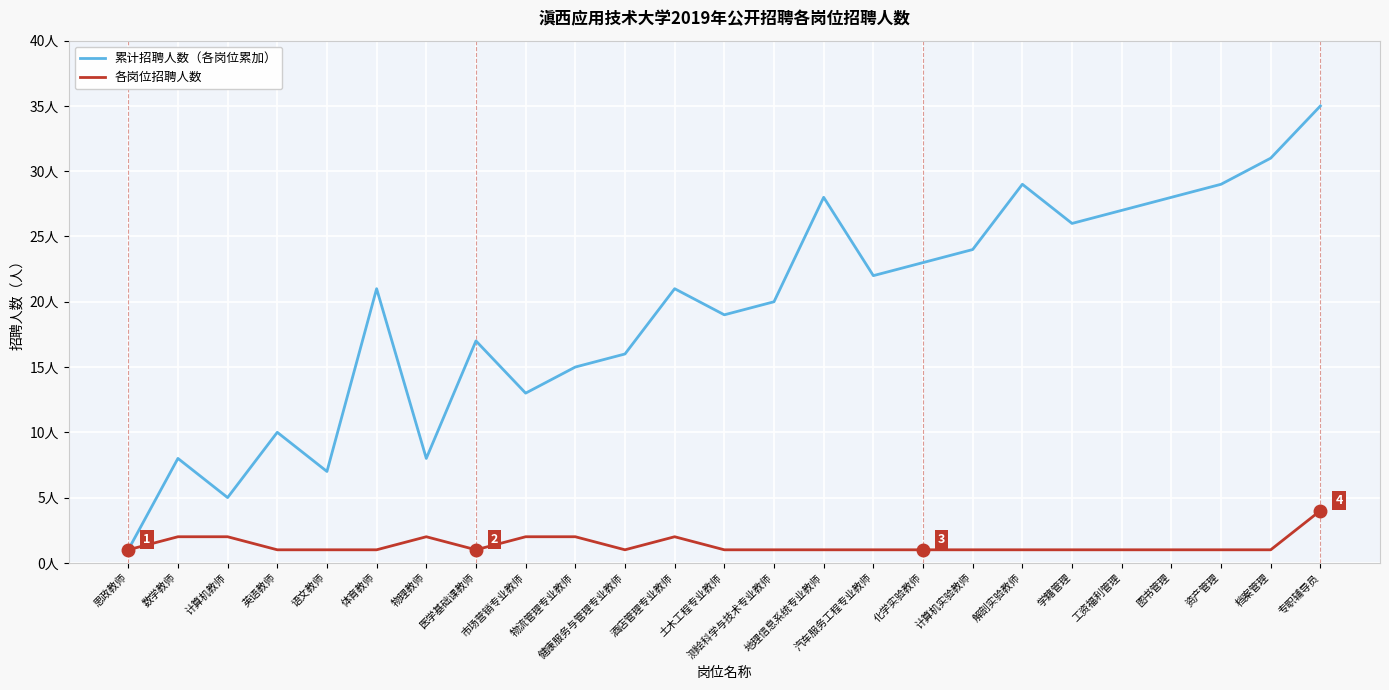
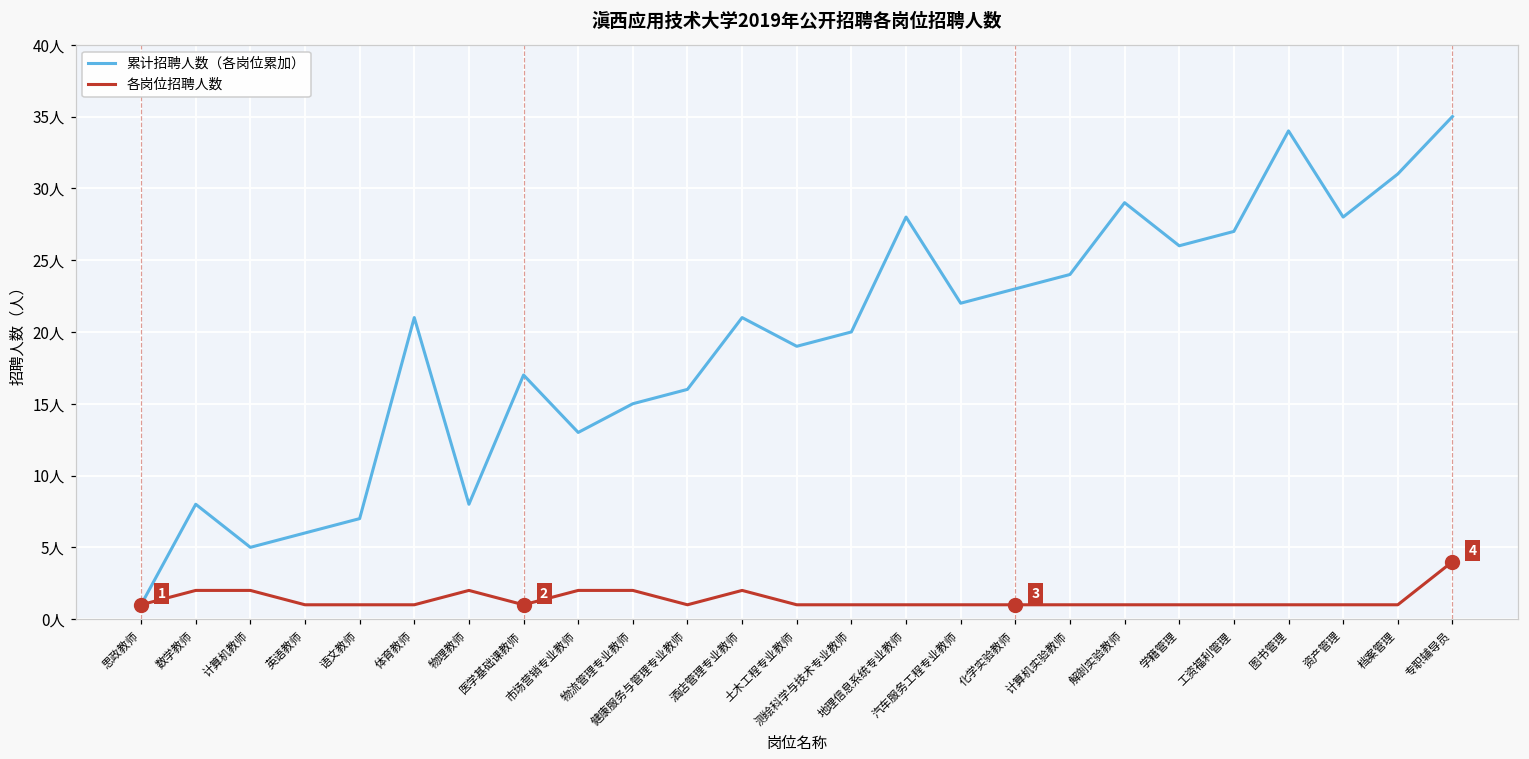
  {
    "累计招聘人数（各岗位累加）": {
      "数学教师": "8人",
      "计算机教师": "5人",
-     "英语教师": "10人",
+     "英语教师": "6人",
      "语文教师": "7人",
      "体育教师": "21人",
      "物理教师": "8人",
      "医学基础课教师": "17人",
      "市场营销专业教师": "13人",
      "物流管理专业教师": "15人",
      "健康服务与管理专业教师": "16人",
      "酒店管理专业教师": "21人",
      "土木工程专业教师": "19人",
      "测绘科学与技术专业教师": "20人",
      "地理信息系统专业教师": "28人",
      "汽车服务工程专业教师": "22人",
      "化学实验教师": "23人",
      "计算机实验教师": "24人",
      "解剖实验教师": "29人",
      "学籍管理": "26人",
      "工资福利管理": "27人",
-     "图书管理": "28人",
-     "资产管理": "29人",
+     "图书管理": "34人",
+     "资产管理": "28人",
      "档案管理": "31人",
      "专职辅导员": "35人"
    }
  }
